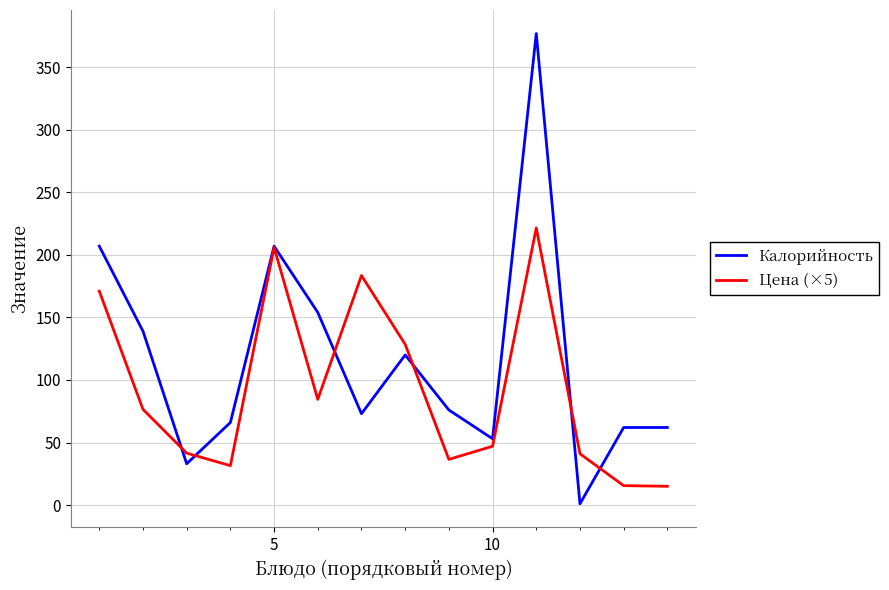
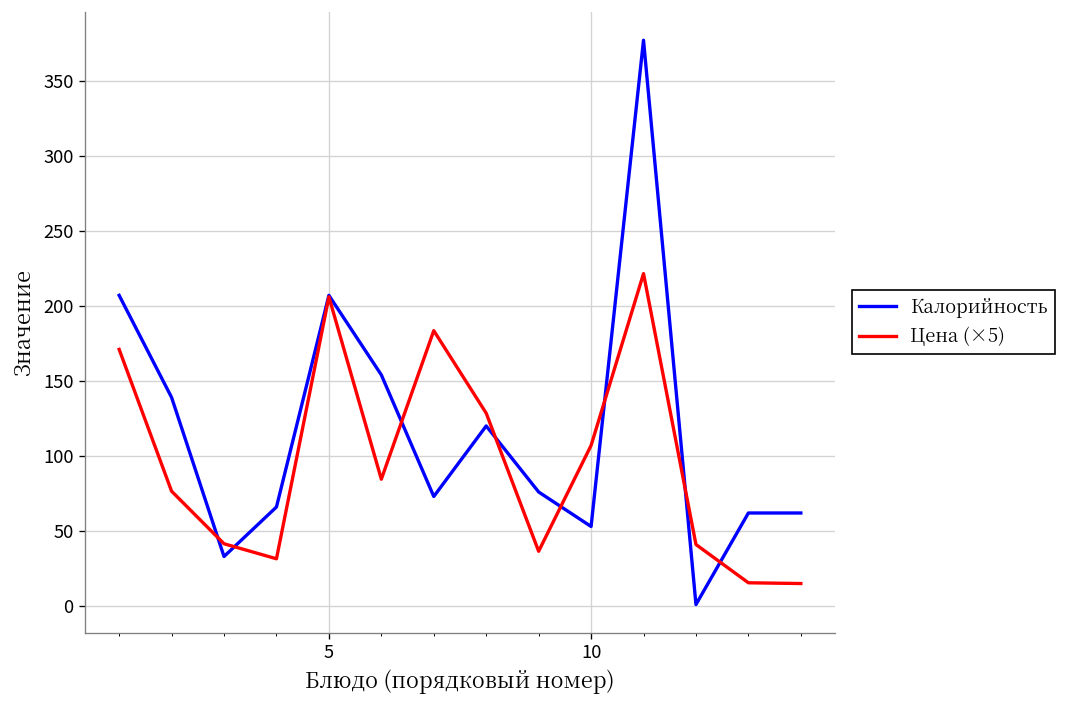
  {
    "Калорийность": {
      "10": 53
    },
    "Цена (×5)": {
-     "10": 47
+     "10": 107
    }
  }
